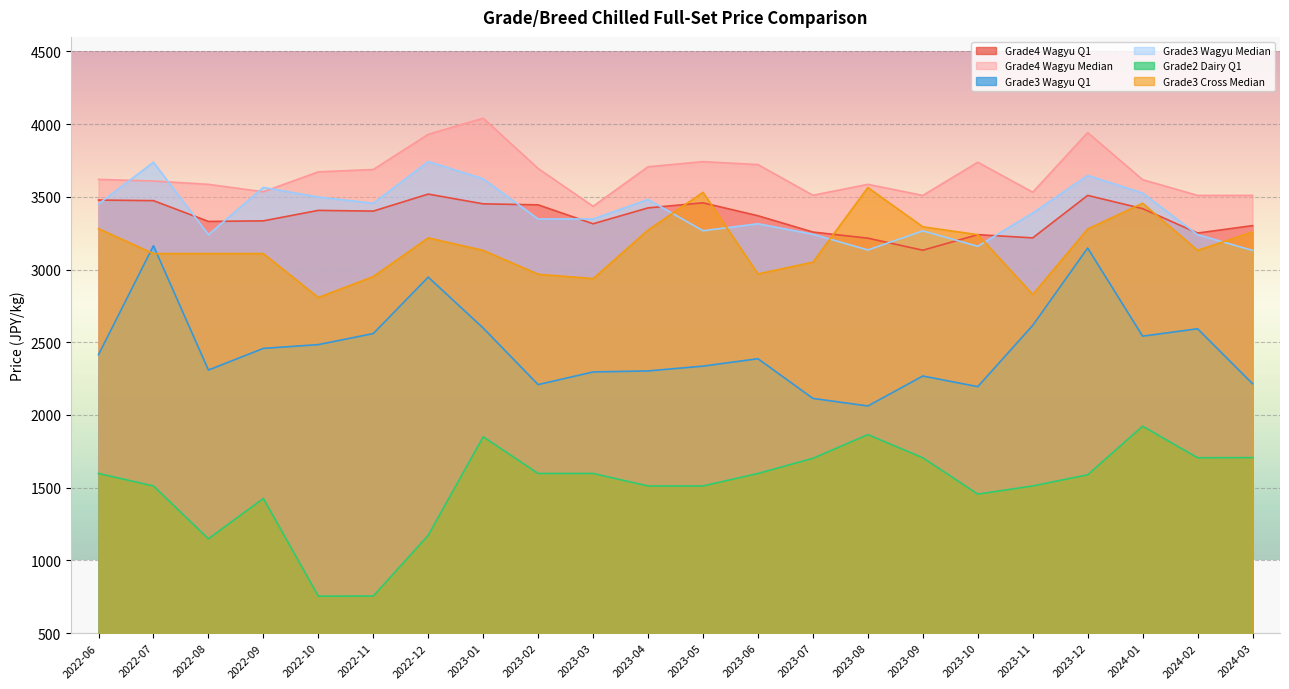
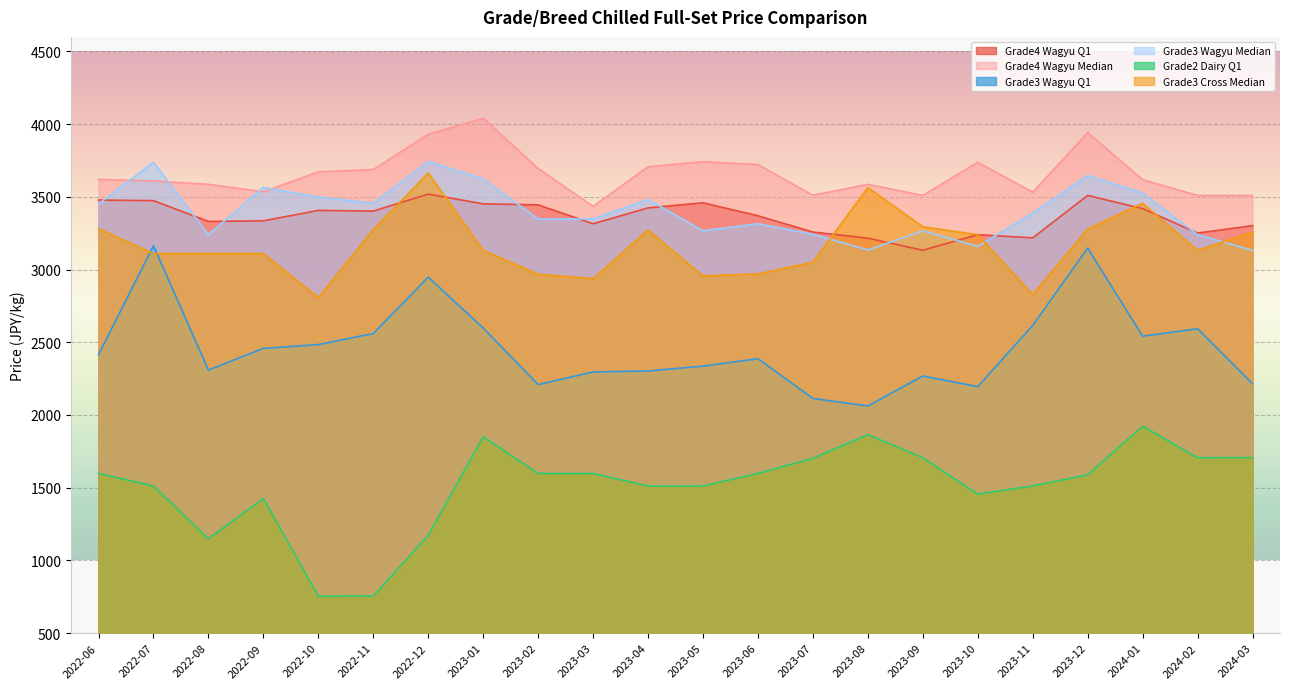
  {
    "Grade4 Wagyu Q1": {
      "2022-06": 3480,
      "2022-07": 3470,
      "2022-08": 3330,
      "2022-09": 3340,
      "2022-10": 3410,
      "2022-11": 3400,
      "2022-12": 3520,
      "2023-01": 3450,
      "2023-02": 3450,
      "2023-03": 3320,
      "2023-04": 3420,
      "2023-05": 3460,
      "2023-06": 3370,
      "2023-08": 3220,
      "2023-09": 3130,
      "2023-11": 3220,
      "2023-12": 3510,
      "2024-01": 3420,
      "2024-03": 3300
    },
    "Grade4 Wagyu Median": {
      "2022-06": 3620,
      "2022-07": 3610,
      "2022-08": 3590,
      "2022-09": 3540,
      "2022-10": 3670,
      "2022-11": 3690,
      "2022-12": 3930,
      "2023-01": 4040,
      "2023-02": 3700,
      "2023-03": 3440,
      "2023-04": 3710,
      "2023-05": 3740,
      "2023-06": 3720,
      "2023-07": 3510,
      "2023-08": 3590,
      "2023-09": 3510,
      "2023-10": 3740,
      "2023-11": 3530,
      "2023-12": 3940,
      "2024-01": 3620,
      "2024-02": 3510,
      "2024-03": 3510
    },
    "Grade3 Wagyu Q1": {
      "2022-06": 2420,
      "2022-07": 3160,
      "2022-08": 2310,
      "2022-09": 2460,
      "2022-10": 2480,
      "2022-11": 2560,
      "2022-12": 2950,
      "2023-01": 2600,
      "2023-02": 2210,
      "2023-03": 2300,
      "2023-04": 2300,
      "2023-05": 2340,
      "2023-06": 2390,
      "2023-07": 2110,
      "2023-08": 2060,
      "2023-09": 2270,
      "2023-10": 2200,
      "2023-11": 2620,
      "2023-12": 3150,
      "2024-01": 2540,
      "2024-02": 2590,
      "2024-03": 2220
    },
    "Grade3 Wagyu Median": {
      "2022-06": 3450,
      "2022-07": 3740,
      "2022-08": 3240,
      "2022-09": 3570,
      "2022-10": 3500,
      "2022-11": 3460,
      "2022-12": 3740,
      "2023-01": 3620,
      "2023-02": 3350,
      "2023-03": 3350,
      "2023-04": 3480,
      "2023-05": 3270,
      "2023-06": 3320,
      "2023-08": 3140,
      "2023-09": 3270,
      "2023-10": 3160,
      "2023-11": 3390,
      "2023-12": 3650,
      "2024-01": 3530,
      "2024-03": 3130
    },
    "Grade2 Dairy Q1": {
      "2022-06": 1600,
      "2022-07": 1510,
      "2022-08": 1150,
      "2022-09": 1430,
      "2022-10": 750,
      "2022-11": 760,
      "2022-12": 1170,
      "2023-01": 1850,
      "2023-02": 1600,
      "2023-03": 1600,
      "2023-04": 1510,
      "2023-05": 1510,
      "2023-06": 1600,
      "2023-07": 1700,
      "2023-08": 1870,
      "2023-09": 1710,
      "2023-10": 1460,
      "2023-11": 1510,
      "2023-12": 1590,
      "2024-01": 1920,
      "2024-02": 1710,
      "2024-03": 1710
    },
    "Grade3 Cross Median": {
      "2022-06": 3280,
      "2022-07": 3110,
      "2022-08": 3110,
      "2022-09": 3110,
      "2022-10": 2810,
-     "2022-11": 2950,
-     "2022-12": 3220,
+     "2022-11": 3270,
+     "2022-12": 3660,
      "2023-01": 3130,
      "2023-02": 2970,
      "2023-03": 2940,
      "2023-04": 3270,
-     "2023-05": 3530,
+     "2023-05": 2960,
      "2023-06": 2970,
      "2023-07": 3050,
      "2023-08": 3560,
      "2023-09": 3290,
      "2023-11": 2830,
      "2023-12": 3280,
      "2024-01": 3460,
      "2024-02": 3130,
      "2024-03": 3260
    }
  }
